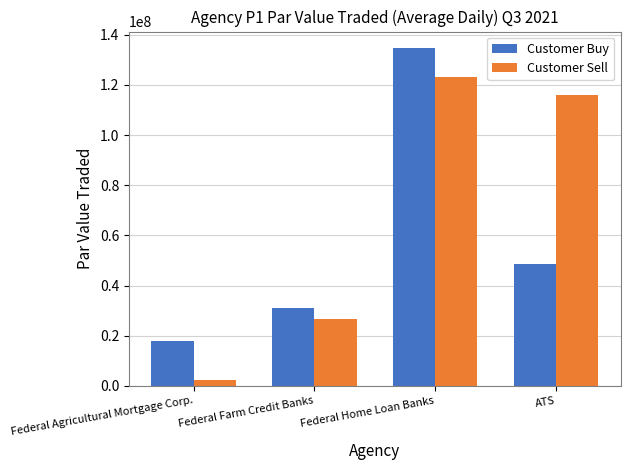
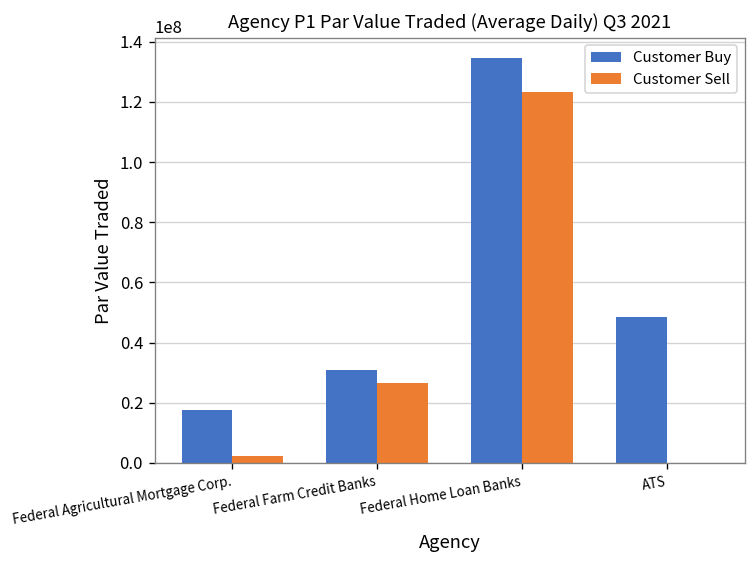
  {
    "Customer Buy": {
      "Federal Agricultural Mortgage Corp.": 18000000,
      "Federal Farm Credit Banks": 31000000,
      "Federal Home Loan Banks": 135000000,
      "ATS": 49000000
    },
    "Customer Sell": {
      "Federal Agricultural Mortgage Corp.": 2000000,
      "Federal Farm Credit Banks": 26000000,
      "Federal Home Loan Banks": 123000000,
-     "ATS": 116000000
+     "ATS": 0
    }
  }
